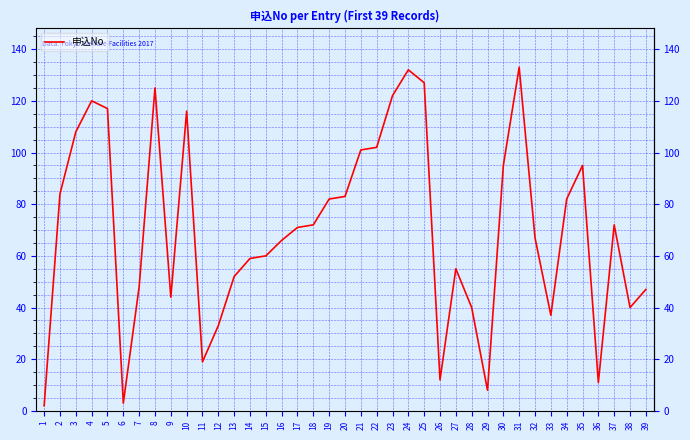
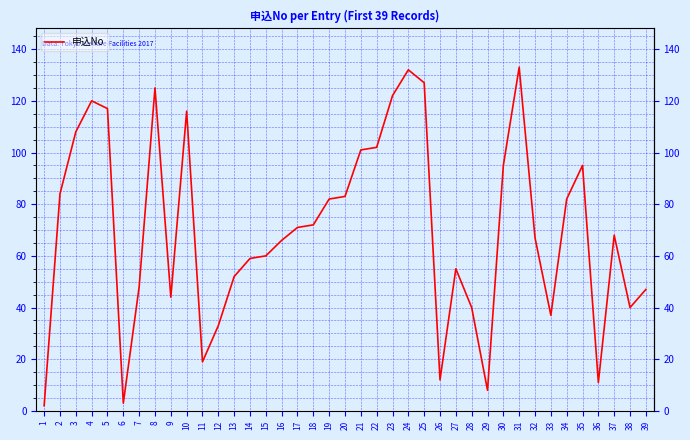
  {
    "1": 2,
    "2": 84,
    "3": 108,
    "4": 120,
    "5": 117,
    "6": 3,
    "7": 48,
    "8": 125,
    "9": 44,
    "10": 116,
    "11": 19,
    "12": 33,
    "13": 52,
    "14": 59,
    "15": 60,
    "16": 66,
    "17": 71,
    "18": 72,
    "19": 82,
    "20": 83,
    "21": 101,
    "22": 102,
    "23": 122,
    "24": 132,
    "25": 127,
    "26": 12,
    "27": 55,
    "28": 40,
    "29": 8,
    "30": 95,
    "31": 133,
    "32": 67,
    "33": 37,
    "34": 82,
    "35": 95,
    "36": 11,
-   "37": 72,
+   "37": 68,
    "38": 40,
    "39": 47
  }
